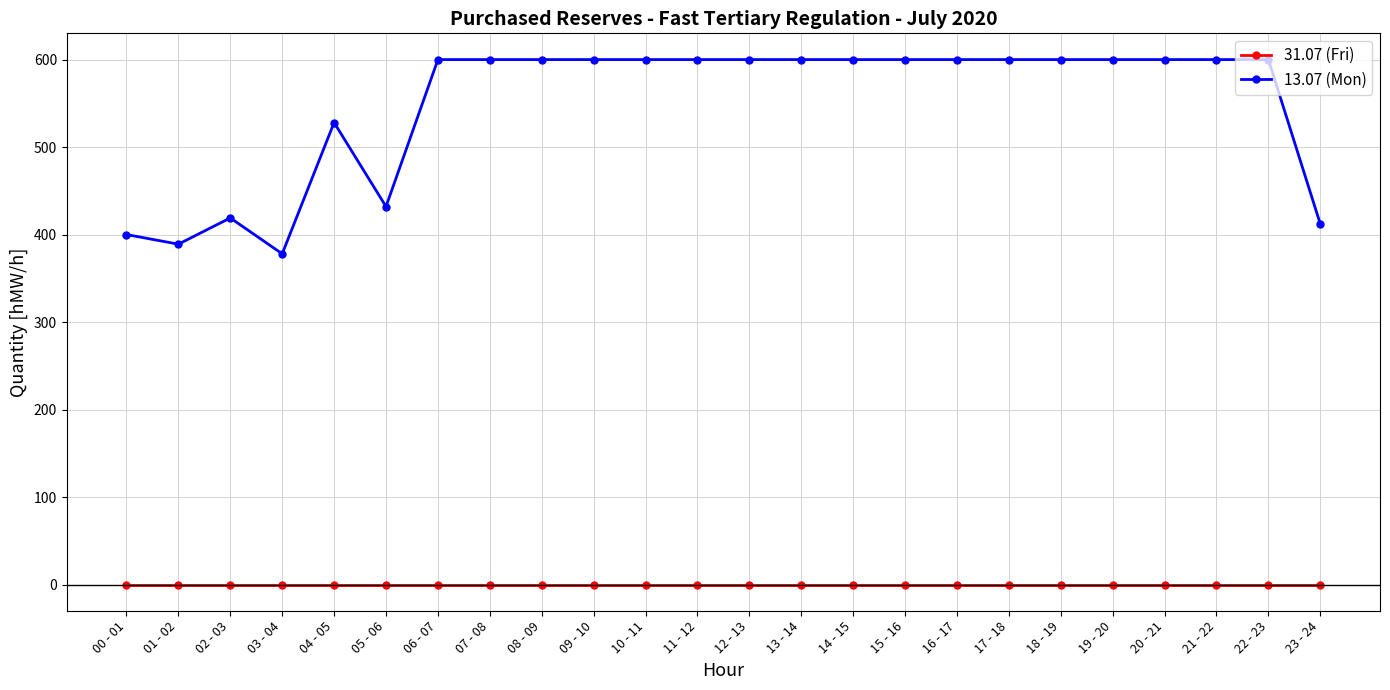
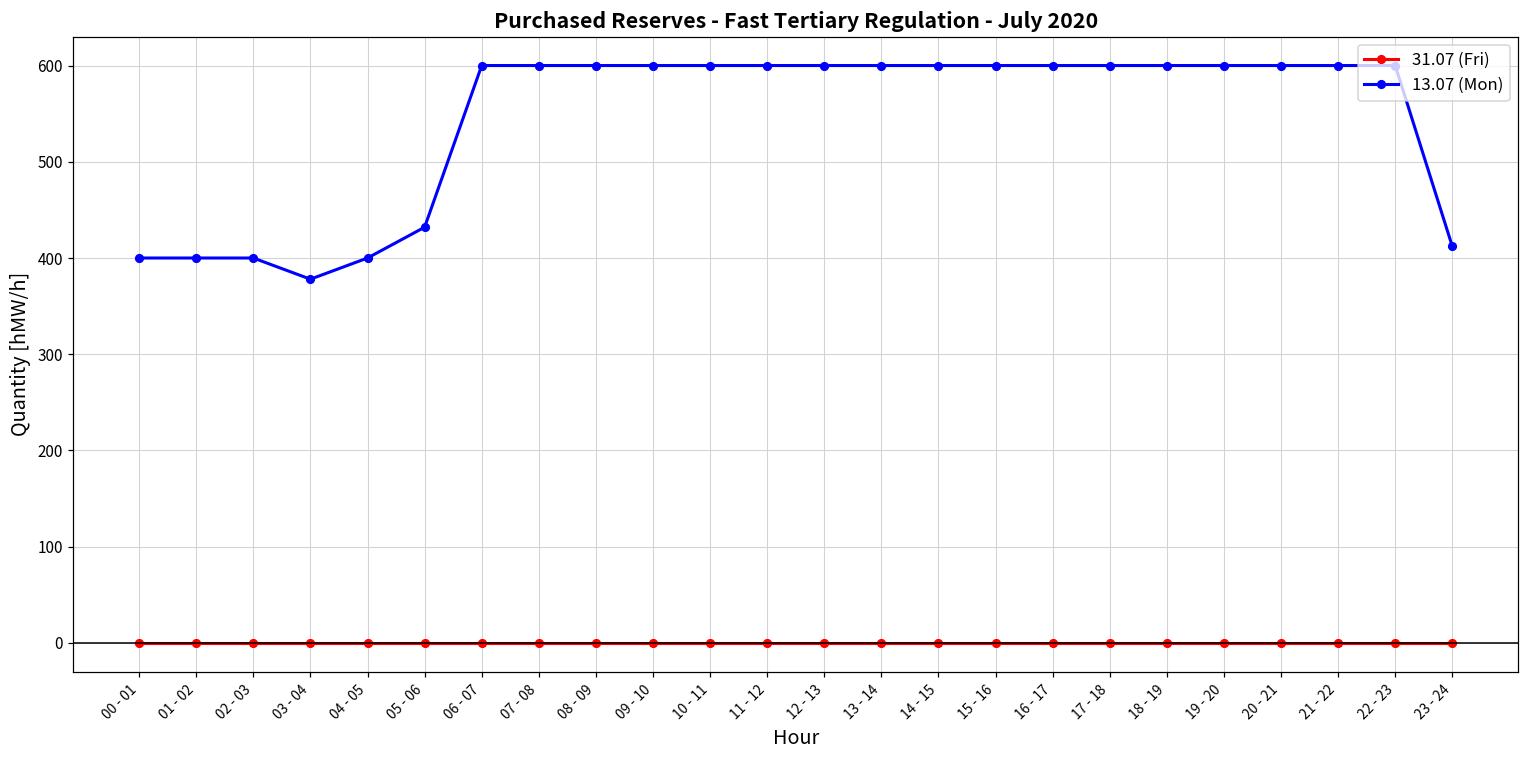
  {
    "31.07 (Fri)": {
      "00 - 01": 0,
      "01 - 02": 0,
      "02 - 03": 0,
      "03 - 04": 0,
      "04 - 05": 0,
      "05 - 06": 0,
      "06 - 07": 0,
      "07 - 08": 0,
      "08 - 09": 0,
      "09 - 10": 0,
      "10 - 11": 0,
      "11 - 12": 0,
      "12 - 13": 0,
      "13 - 14": 0,
      "14 - 15": 0,
      "15 - 16": 0,
      "16 - 17": 0,
      "17 - 18": 0,
      "18 - 19": 0,
      "19 - 20": 0,
      "20 - 21": 0,
      "21 - 22": 0,
      "22 - 23": 0,
      "23 - 24": 0
    },
    "13.07 (Mon)": {
      "00 - 01": 400,
-     "01 - 02": 390,
-     "02 - 03": 420,
+     "01 - 02": 400,
+     "02 - 03": 400,
      "03 - 04": 380,
-     "04 - 05": 530,
+     "04 - 05": 400,
      "05 - 06": 430,
      "06 - 07": 600,
      "07 - 08": 600,
      "08 - 09": 600,
      "09 - 10": 600,
      "10 - 11": 600,
      "11 - 12": 600,
      "12 - 13": 600,
      "13 - 14": 600,
      "14 - 15": 600,
      "15 - 16": 600,
      "16 - 17": 600,
      "17 - 18": 600,
      "18 - 19": 600,
      "19 - 20": 600,
      "20 - 21": 600,
      "21 - 22": 600,
      "23 - 24": 410
    }
  }
